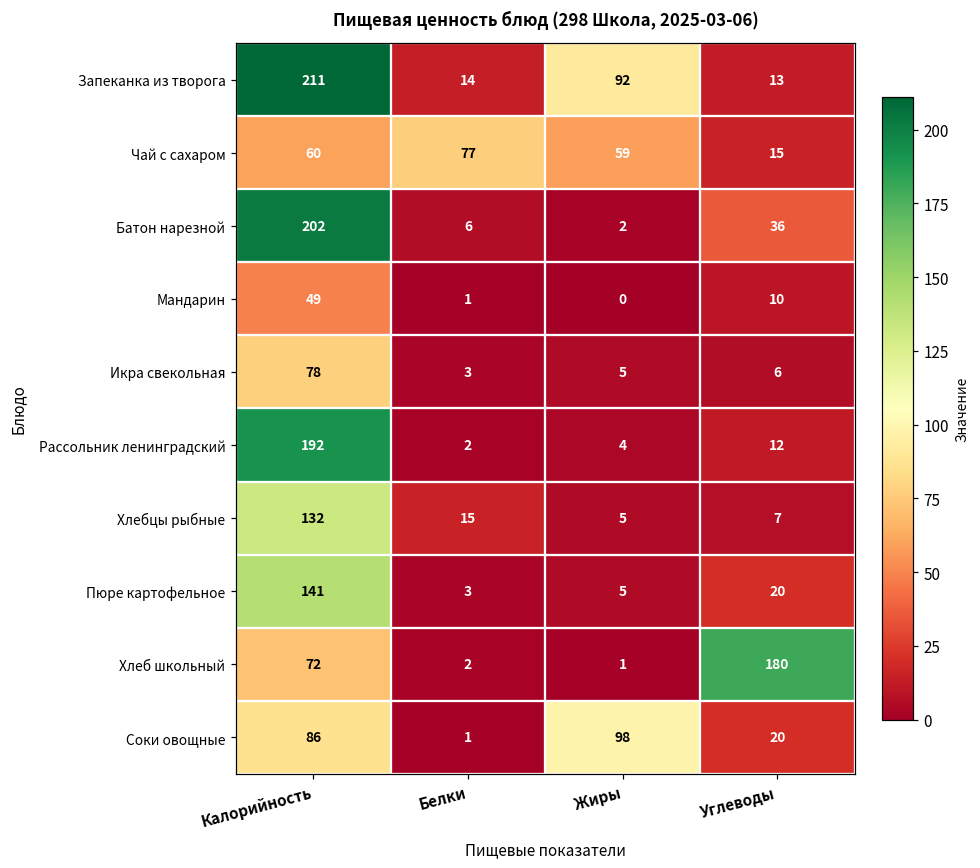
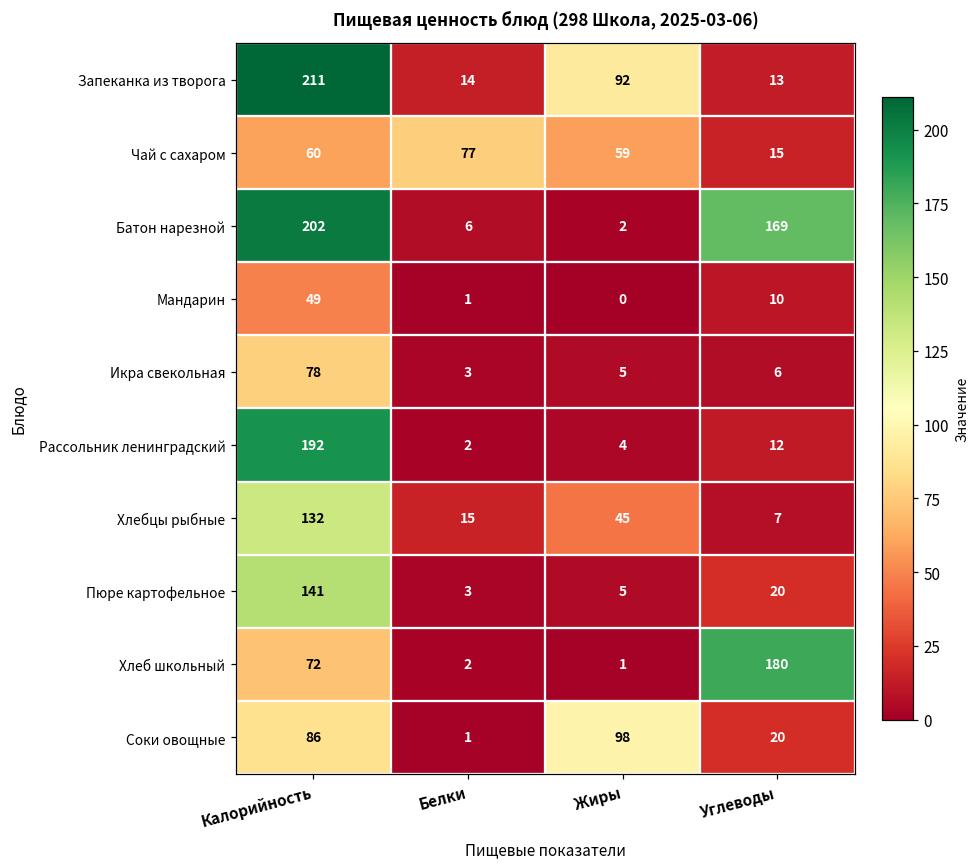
  {
    "Запеканка из творога": {
      "Калорийность": 211,
      "Белки": 14,
      "Жиры": 92,
      "Углеводы": 13
    },
    "Чай с сахаром": {
      "Калорийность": 60,
      "Белки": 77,
      "Жиры": 59,
      "Углеводы": 15
    },
    "Батон нарезной": {
      "Калорийность": 202,
      "Белки": 6,
      "Жиры": 2,
-     "Углеводы": 36
+     "Углеводы": 169
    },
    "Мандарин": {
      "Калорийность": 49,
      "Белки": 1,
      "Жиры": 0,
      "Углеводы": 10
    },
    "Икра свекольная": {
      "Калорийность": 78,
      "Белки": 3,
      "Жиры": 5,
      "Углеводы": 6
    },
    "Рассольник ленинградский": {
      "Калорийность": 192,
      "Белки": 2,
      "Жиры": 4,
      "Углеводы": 12
    },
    "Хлебцы рыбные": {
      "Калорийность": 132,
      "Белки": 15,
-     "Жиры": 5,
+     "Жиры": 45,
      "Углеводы": 7
    },
    "Пюре картофельное": {
      "Калорийность": 141,
      "Белки": 3,
      "Жиры": 5,
      "Углеводы": 20
    },
    "Хлеб школьный": {
      "Калорийность": 72,
      "Белки": 2,
      "Жиры": 1,
      "Углеводы": 180
    },
    "Соки овощные": {
      "Калорийность": 86,
      "Белки": 1,
      "Жиры": 98,
      "Углеводы": 20
    }
  }
